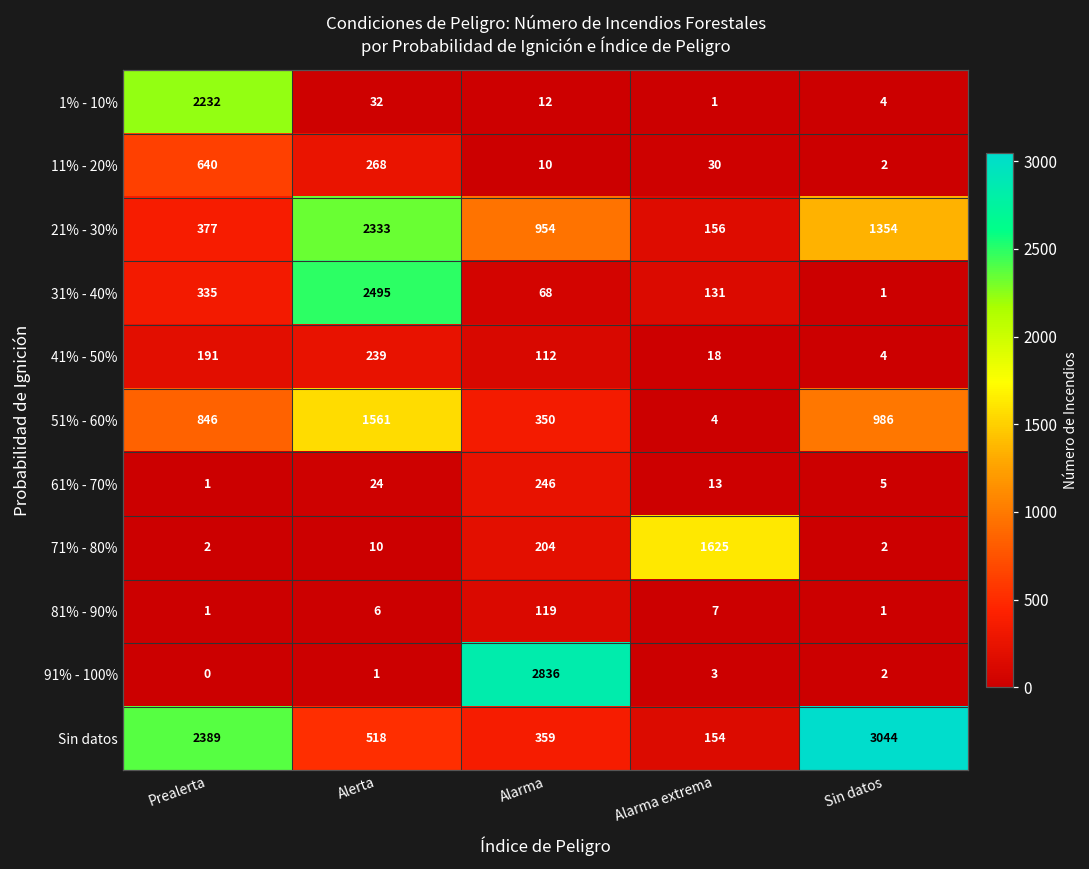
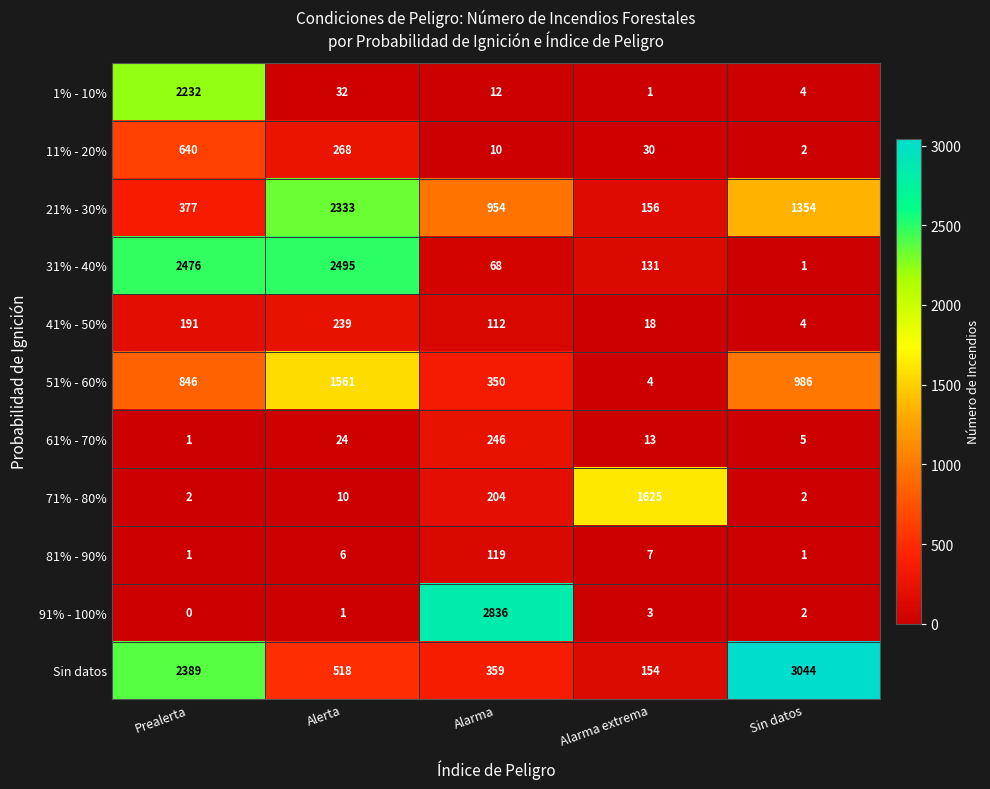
  {
    "1% - 10%": {
      "Prealerta": 2232,
      "Alerta": 32,
      "Alarma": 12,
      "Alarma extrema": 1,
      "Sin datos": 4
    },
    "11% - 20%": {
      "Prealerta": 640,
      "Alerta": 268,
      "Alarma": 10,
      "Alarma extrema": 30,
      "Sin datos": 2
    },
    "21% - 30%": {
      "Prealerta": 377,
      "Alerta": 2333,
      "Alarma": 954,
      "Alarma extrema": 156,
      "Sin datos": 1354
    },
    "31% - 40%": {
-     "Prealerta": 335,
+     "Prealerta": 2476,
      "Alerta": 2495,
      "Alarma": 68,
      "Alarma extrema": 131,
      "Sin datos": 1
    },
    "41% - 50%": {
      "Prealerta": 191,
      "Alerta": 239,
      "Alarma": 112,
      "Alarma extrema": 18,
      "Sin datos": 4
    },
    "51% - 60%": {
      "Prealerta": 846,
      "Alerta": 1561,
      "Alarma": 350,
      "Alarma extrema": 4,
      "Sin datos": 986
    },
    "61% - 70%": {
      "Prealerta": 1,
      "Alerta": 24,
      "Alarma": 246,
      "Alarma extrema": 13,
      "Sin datos": 5
    },
    "71% - 80%": {
      "Prealerta": 2,
      "Alerta": 10,
      "Alarma": 204,
      "Alarma extrema": 1625,
      "Sin datos": 2
    },
    "81% - 90%": {
      "Prealerta": 1,
      "Alerta": 6,
      "Alarma": 119,
      "Alarma extrema": 7,
      "Sin datos": 1
    },
    "91% - 100%": {
      "Prealerta": 0,
      "Alerta": 1,
      "Alarma": 2836,
      "Alarma extrema": 3,
      "Sin datos": 2
    },
    "Sin datos": {
      "Prealerta": 2389,
      "Alerta": 518,
      "Alarma": 359,
      "Alarma extrema": 154,
      "Sin datos": 3044
    }
  }
